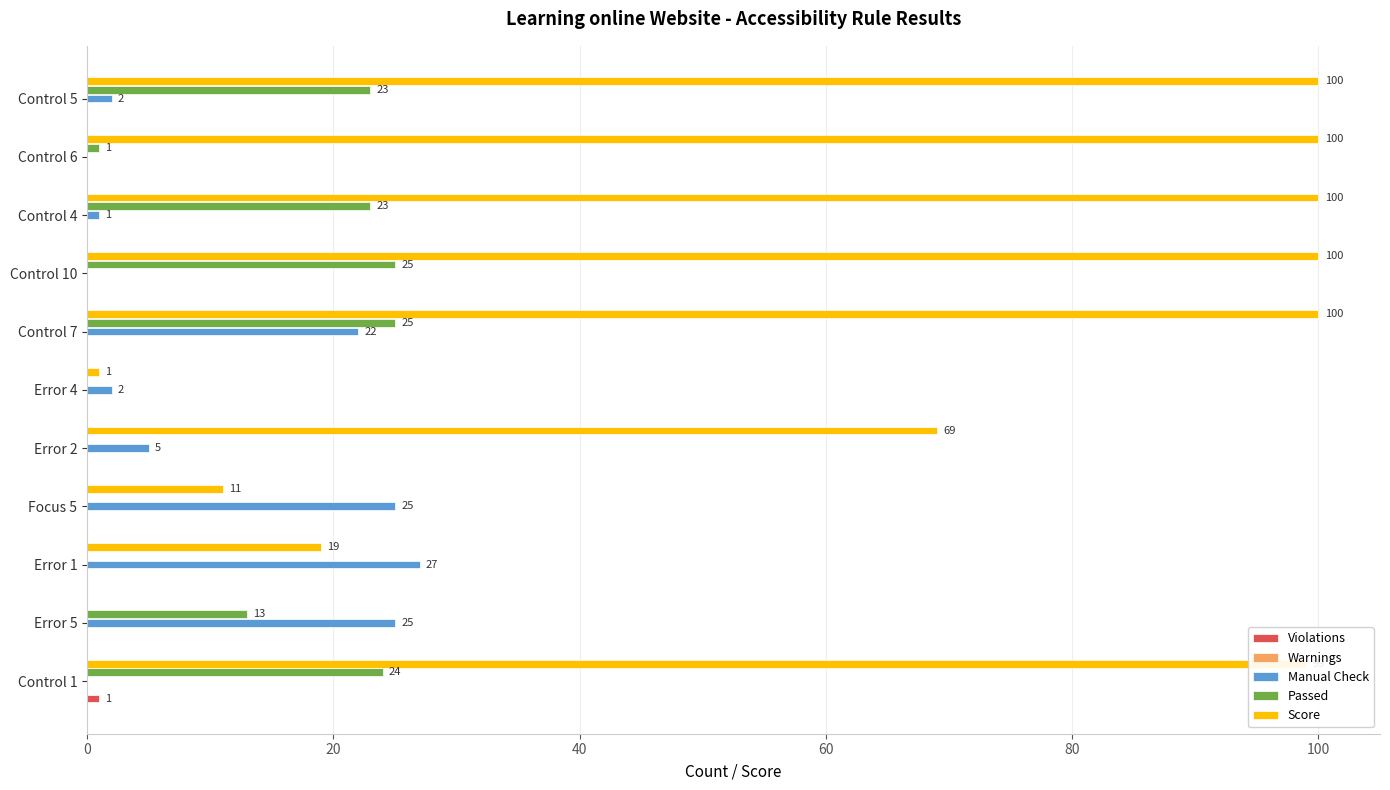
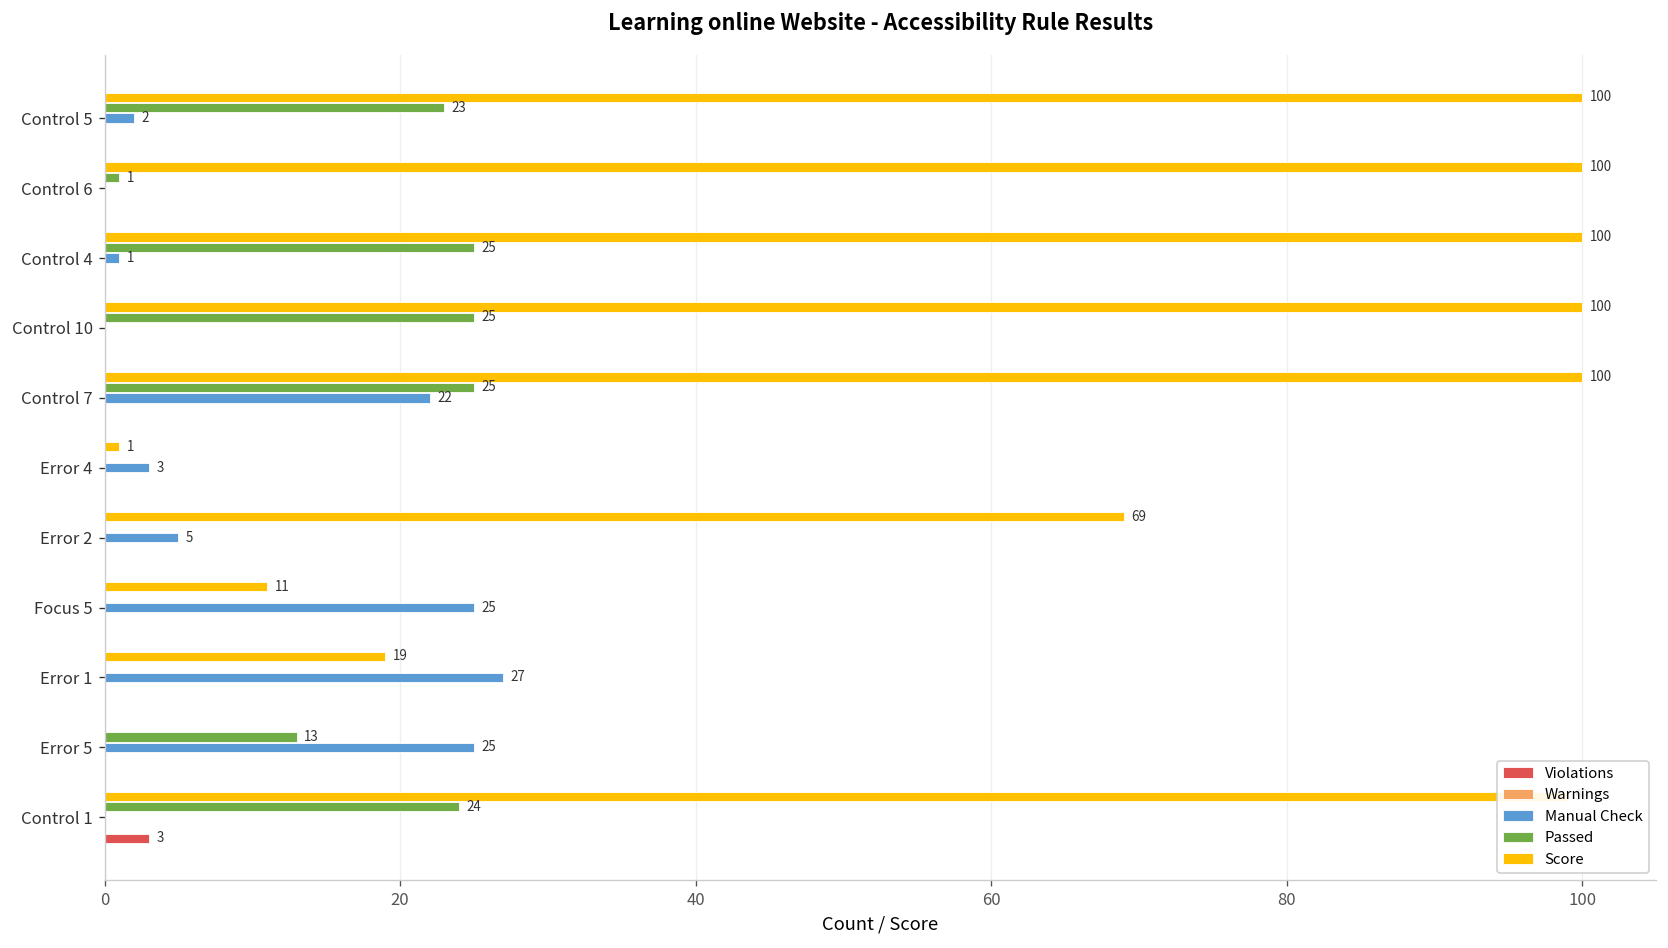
  {
    "Violations": {
-     "Control 1": 1
+     "Control 1": 3
    },
    "Warnings": {
      "Control 5": 0.0,
      "Control 6": 0.0,
      "Control 4": 0.0,
      "Control 10": 0.0,
      "Control 7": 0.0,
      "Error 4": 0.0,
      "Error 2": 0.0,
      "Focus 5": 0.0,
      "Error 1": 0.0,
      "Error 5": 0.0,
      "Control 1": 0.0
    },
    "Manual Check": {
      "Control 5": 2,
      "Control 4": 1,
      "Control 7": 22,
-     "Error 4": 2,
+     "Error 4": 3,
      "Error 2": 5,
      "Focus 5": 25,
      "Error 1": 27,
      "Error 5": 25
    },
    "Passed": {
      "Control 5": 23,
      "Control 6": 1,
-     "Control 4": 23,
+     "Control 4": 25,
      "Control 10": 25,
      "Control 7": 25,
      "Error 5": 13,
      "Control 1": 24
    },
    "Score": {
      "Control 5": 100,
      "Control 6": 100,
      "Control 4": 100,
      "Control 10": 100,
      "Control 7": 100,
      "Error 4": 1,
      "Error 2": 69,
      "Focus 5": 11,
      "Error 1": 19
    }
  }
